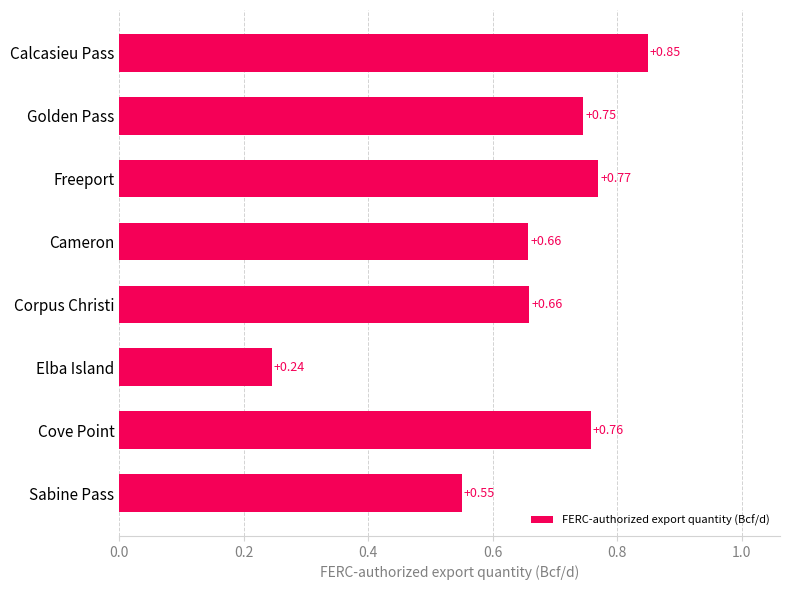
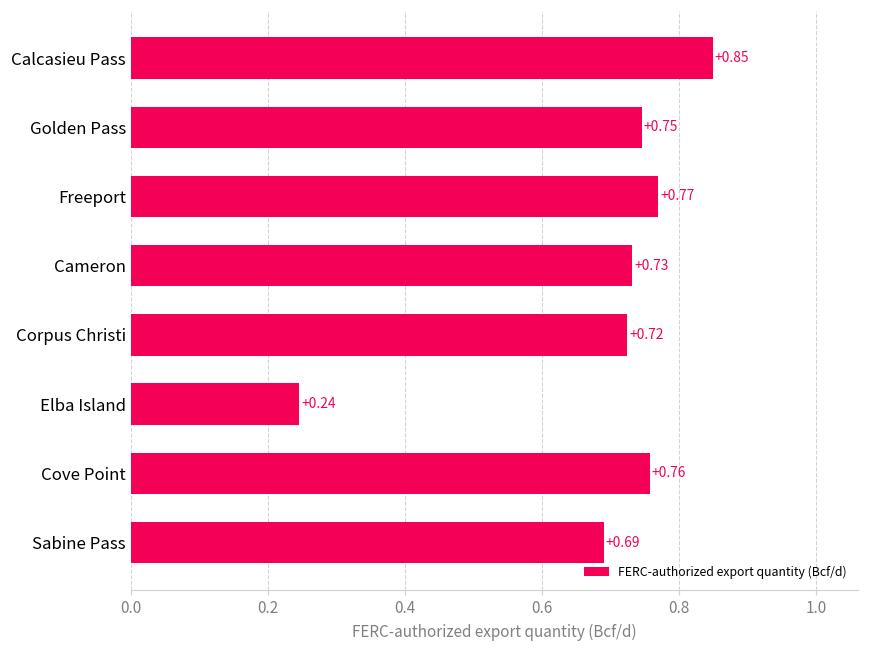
  {
    "Calcasieu Pass": "+0.85",
    "Golden Pass": "+0.75",
    "Freeport": "+0.77",
-   "Cameron": "+0.66",
-   "Corpus Christi": "+0.66",
+   "Cameron": "+0.73",
+   "Corpus Christi": "+0.72",
    "Elba Island": "+0.24",
    "Cove Point": "+0.76",
-   "Sabine Pass": "+0.55"
+   "Sabine Pass": "+0.69"
  }
